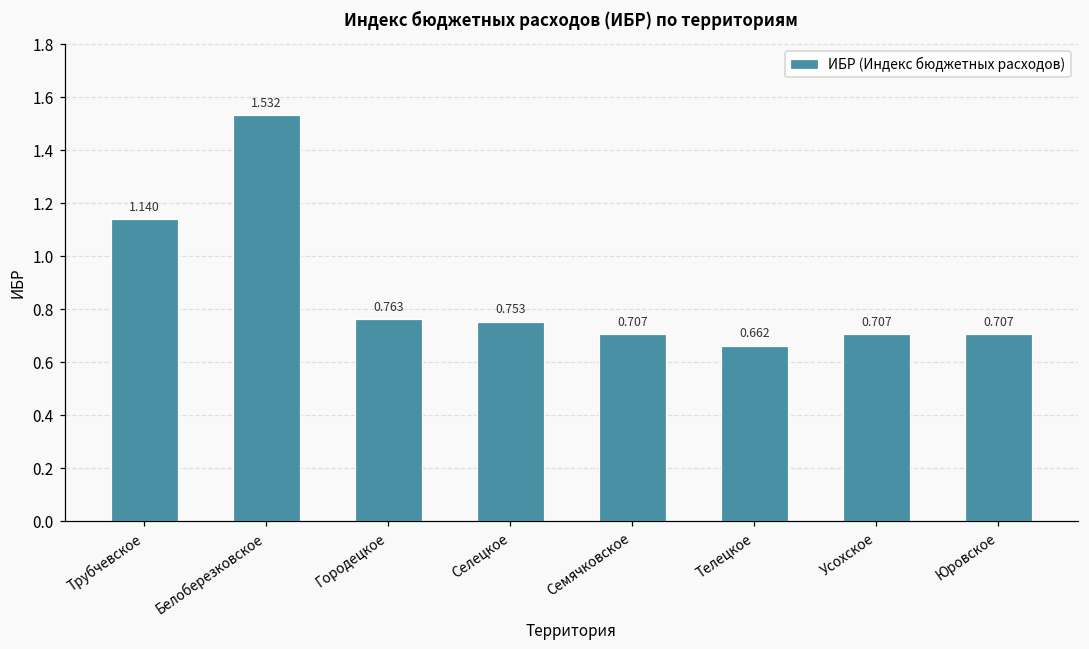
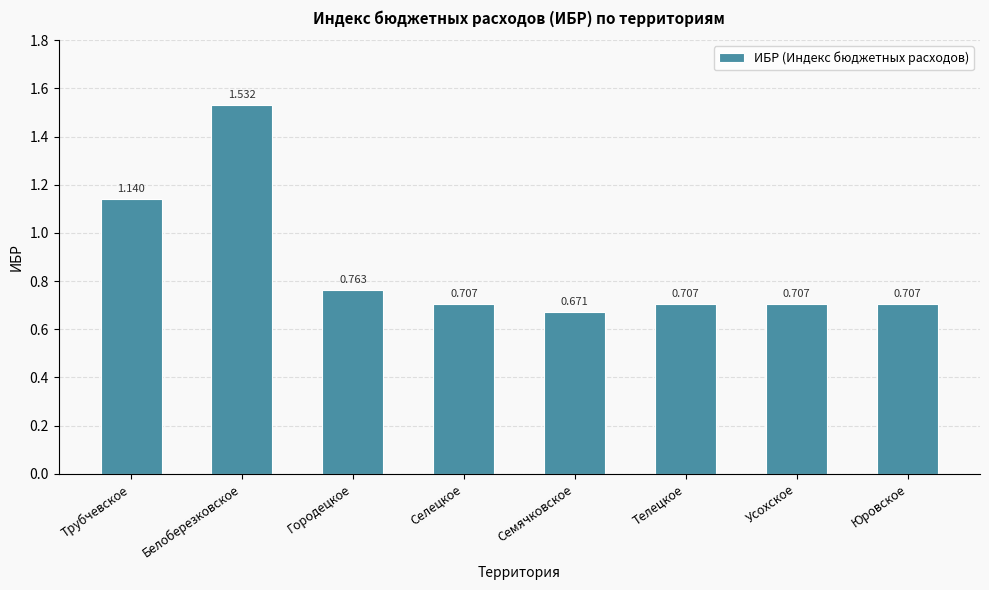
  {
    "Трубчевское": 1.140,
    "Белоберезковское": 1.532,
    "Городецкое": 0.763,
-   "Селецкое": 0.753,
-   "Семячковское": 0.707,
-   "Телецкое": 0.662,
+   "Селецкое": 0.707,
+   "Семячковское": 0.671,
+   "Телецкое": 0.707,
    "Усохское": 0.707,
    "Юровское": 0.707
  }
